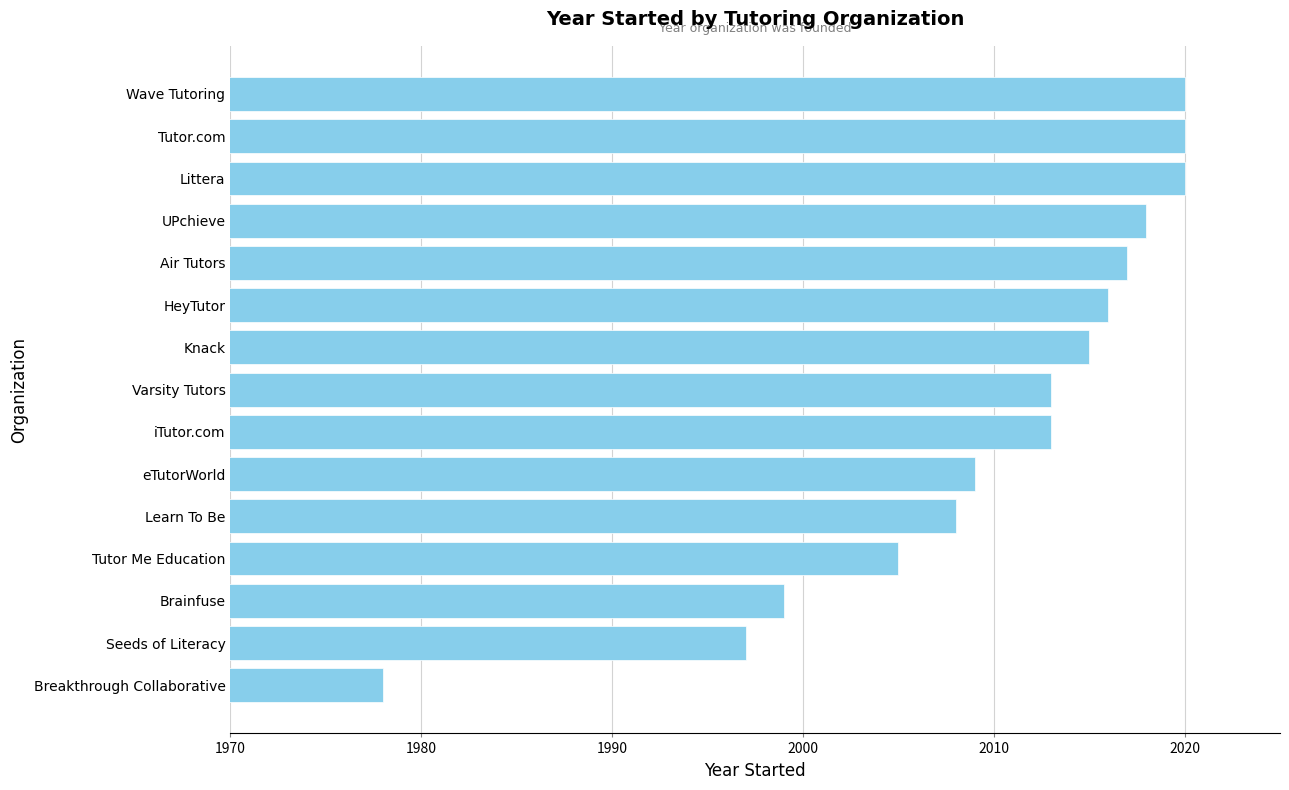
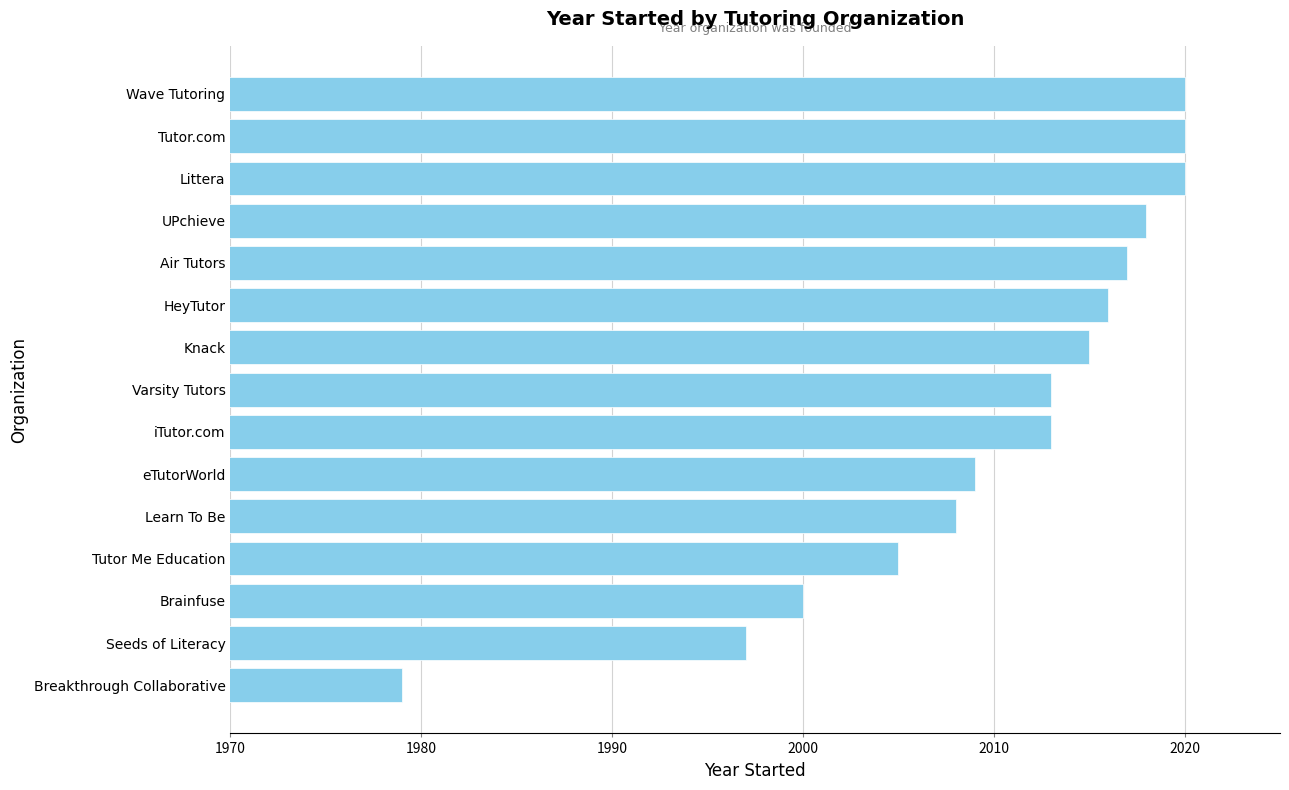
  {
    "Wave Tutoring": 2020,
    "Tutor.com": 2020,
    "Littera": 2020,
    "UPchieve": 2018,
    "Air Tutors": 2017,
    "HeyTutor": 2016,
    "Knack": 2015,
    "Varsity Tutors": 2013,
    "iTutor.com": 2013,
    "eTutorWorld": 2009,
    "Learn To Be": 2008,
    "Tutor Me Education": 2005,
-   "Brainfuse": 1999,
+   "Brainfuse": 2000,
    "Seeds of Literacy": 1997,
-   "Breakthrough Collaborative": 1978
+   "Breakthrough Collaborative": 1979
  }
